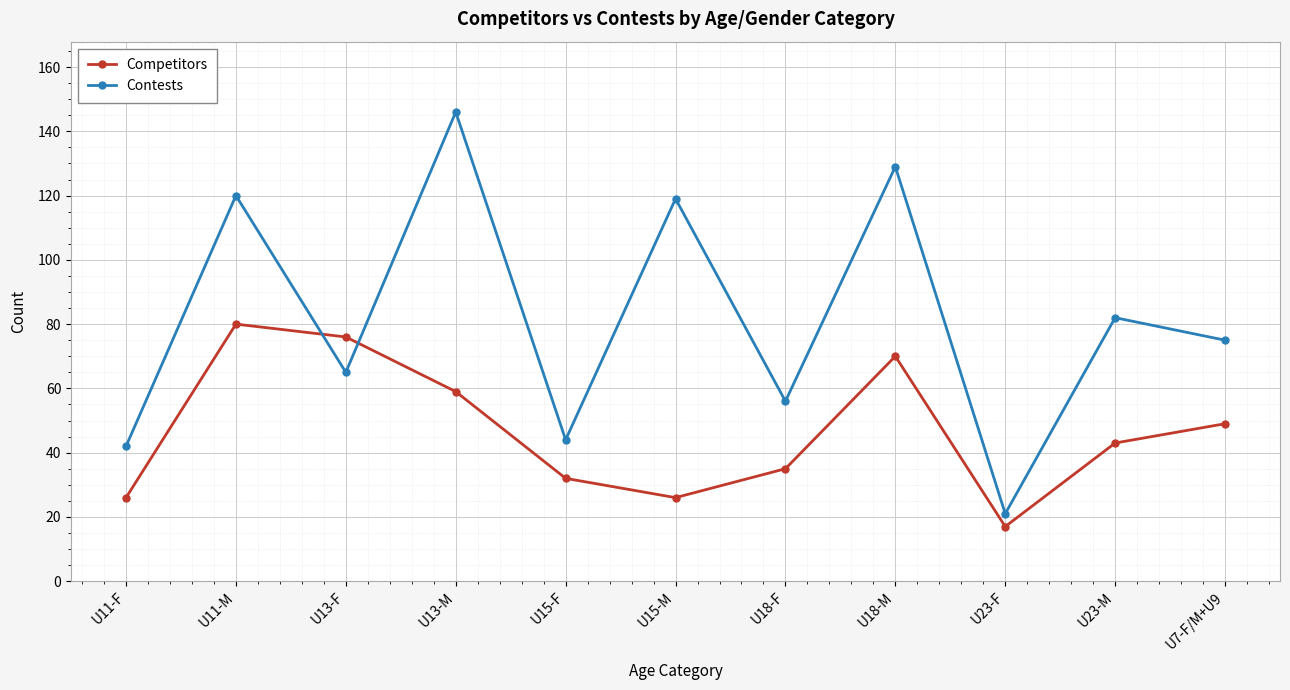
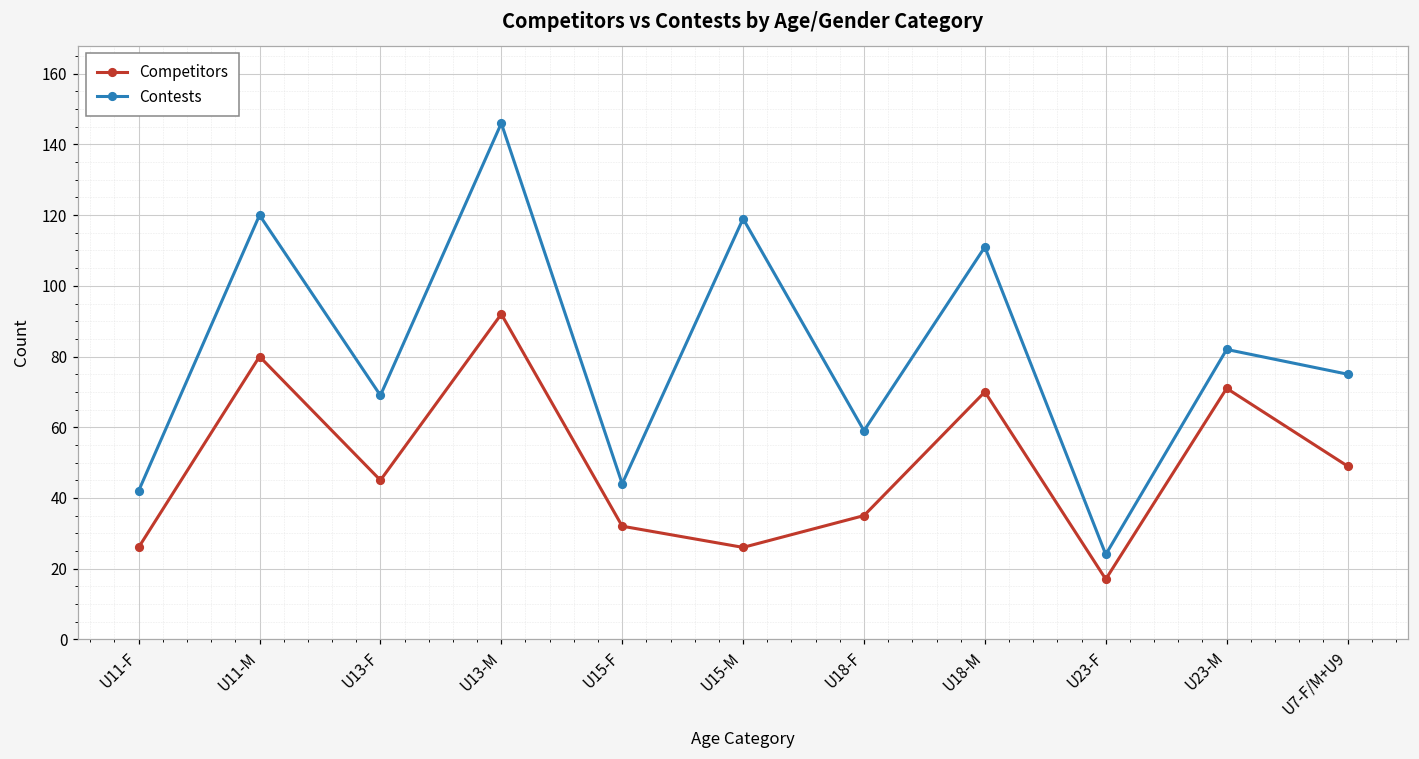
  {
    "Competitors": {
      "U11-F": 26,
      "U11-M": 80,
-     "U13-F": 76,
-     "U13-M": 59,
+     "U13-F": 45,
+     "U13-M": 92,
      "U15-F": 32,
      "U15-M": 26,
      "U18-F": 35,
      "U18-M": 70,
      "U23-F": 17,
-     "U23-M": 43,
+     "U23-M": 71,
      "U7-F/M+U9": 49
    },
    "Contests": {
      "U11-F": 42,
      "U11-M": 120,
-     "U13-F": 65,
+     "U13-F": 69,
      "U13-M": 146,
      "U15-F": 44,
      "U15-M": 119,
-     "U18-F": 56,
-     "U18-M": 129,
-     "U23-F": 21,
+     "U18-F": 59,
+     "U18-M": 111,
+     "U23-F": 24,
      "U23-M": 82,
      "U7-F/M+U9": 75
    }
  }
